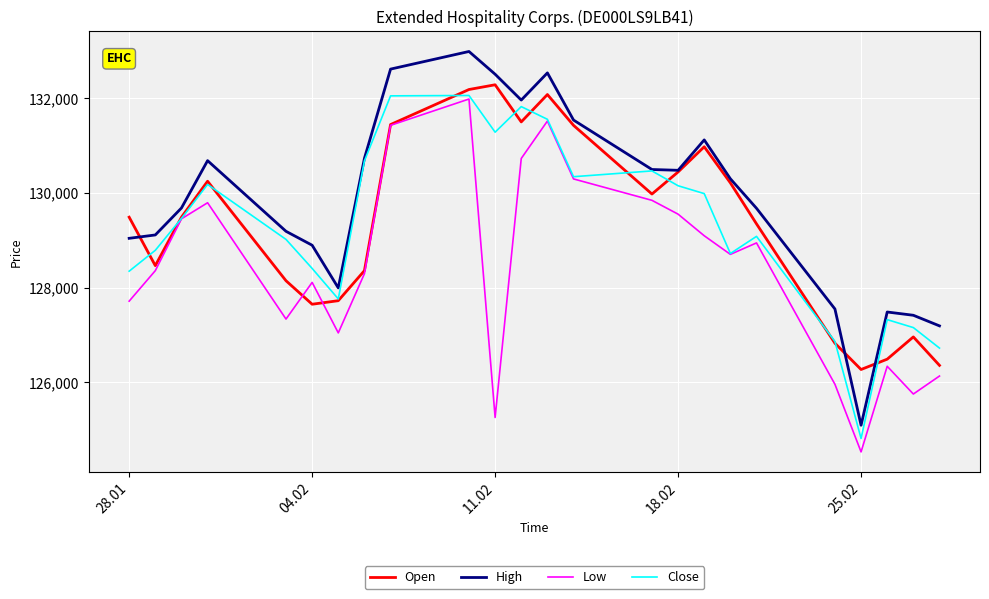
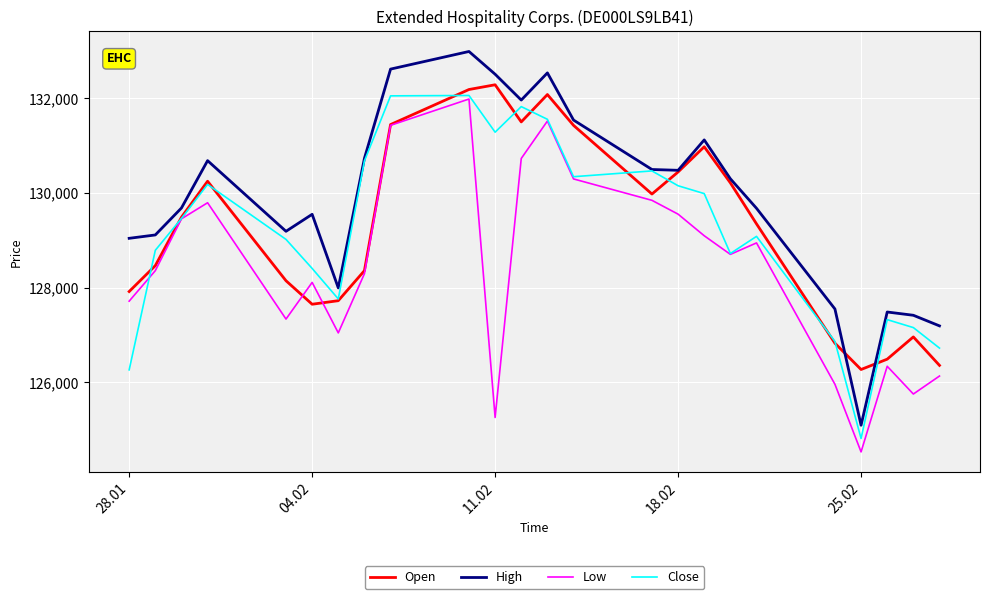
  {
    "Open": {
-     "28.01": "129,500",
+     "28.01": "127,900",
      "04.02": "127,700",
      "11.02": "132,300",
      "25.02": "126,300"
    },
    "High": {
      "28.01": "129,000",
-     "04.02": "128,900",
+     "04.02": "129,600",
      "11.02": "132,500",
      "25.02": "125,100"
    },
    "Low": {
      "28.01": "127,700",
      "04.02": "128,100",
      "11.02": "125,300",
      "18.02": "129,600",
      "25.02": "124,500"
    },
    "Close": {
-     "28.01": "128,300",
+     "28.01": "126,300",
      "04.02": "128,400",
      "11.02": "131,300",
      "18.02": "130,200",
      "25.02": "124,800"
    }
  }
